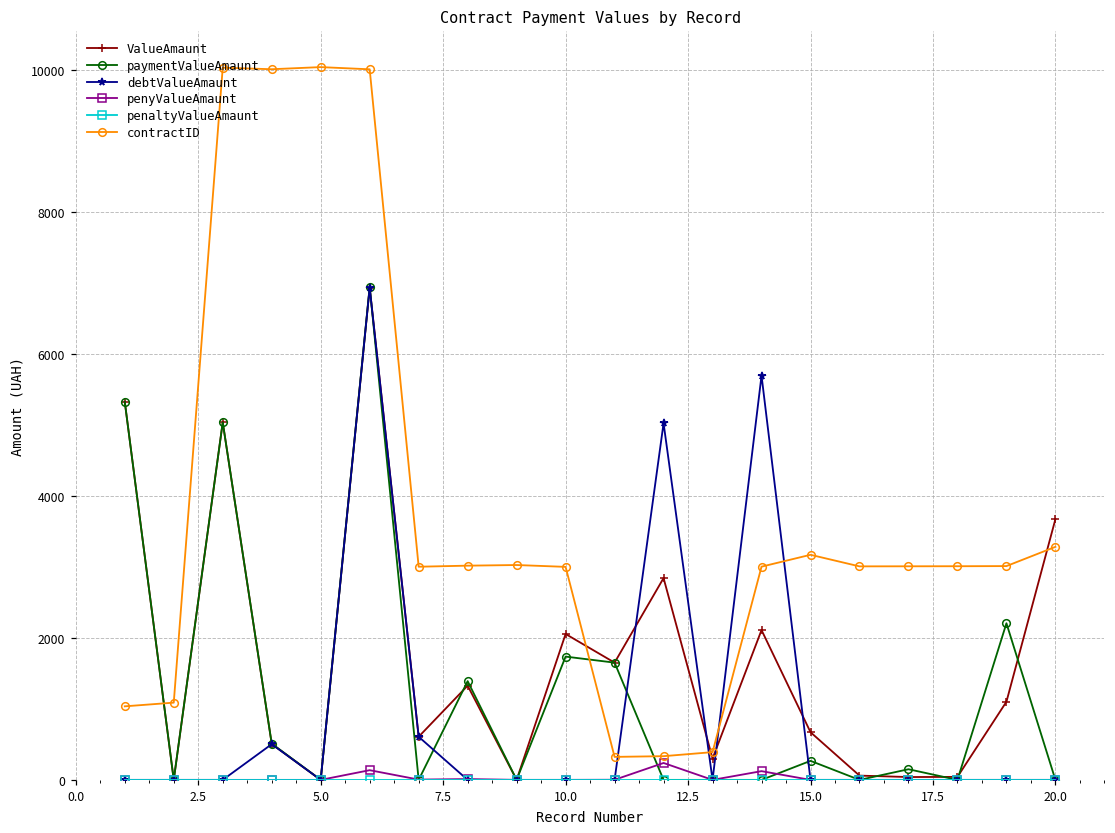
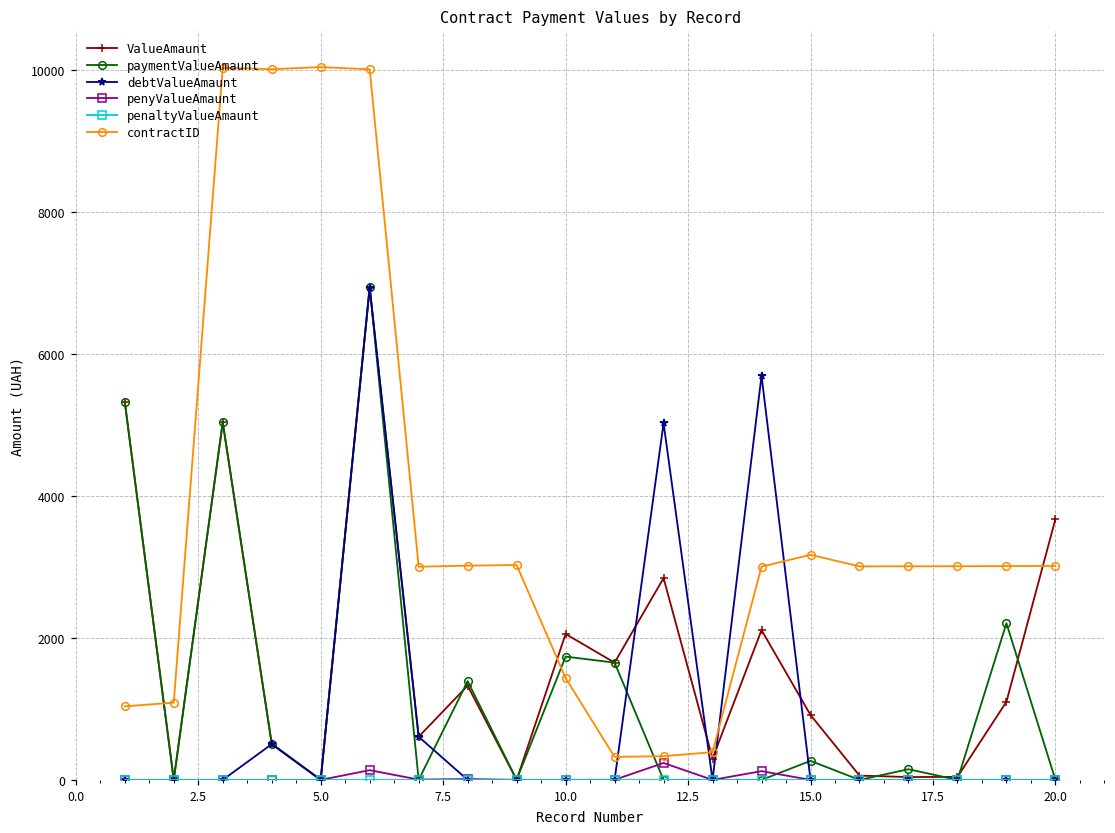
  {
    "ValueAmaunt": {
      "10.0": 2100,
-     "15.0": 700,
+     "15.0": 900,
      "20.0": 3700
    },
    "paymentValueAmaunt": {
      "10.0": 1700,
      "15.0": 300
    },
    "contractID": {
      "5.0": 10000,
-     "10.0": 3000,
+     "10.0": 1400,
      "15.0": 3200,
-     "20.0": 3300
+     "20.0": 3000
    }
  }
